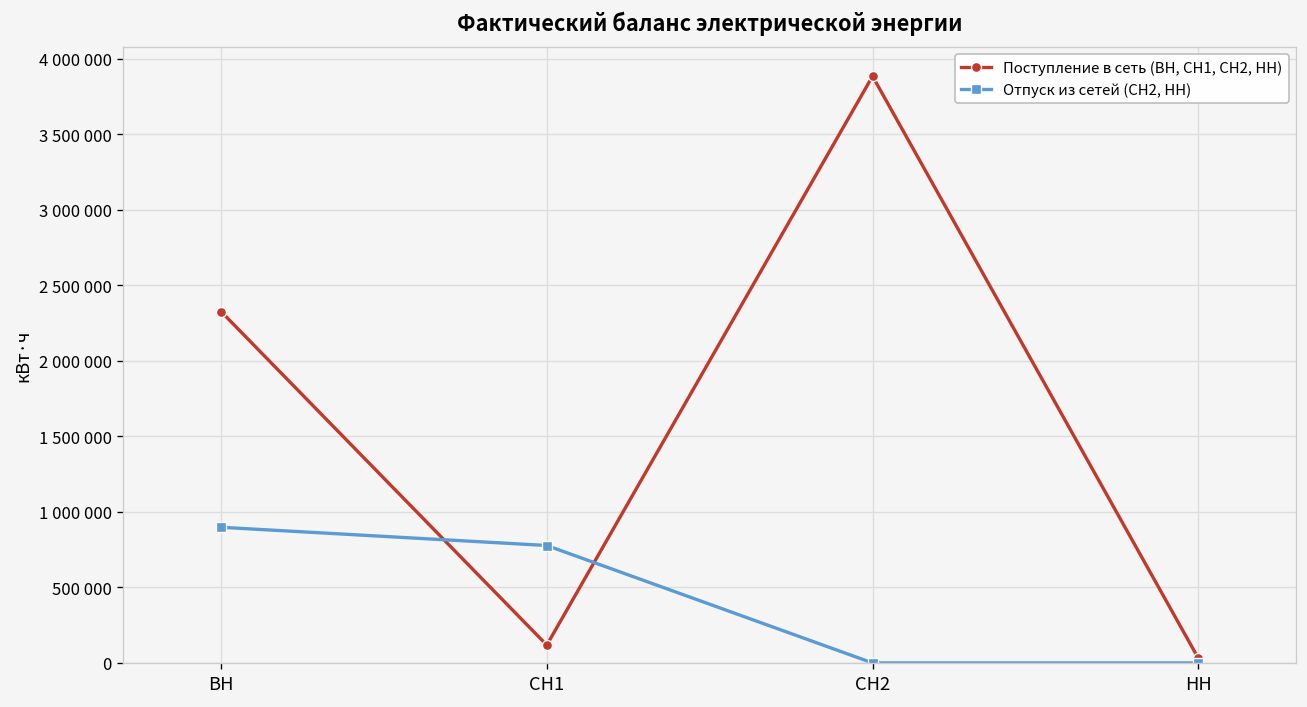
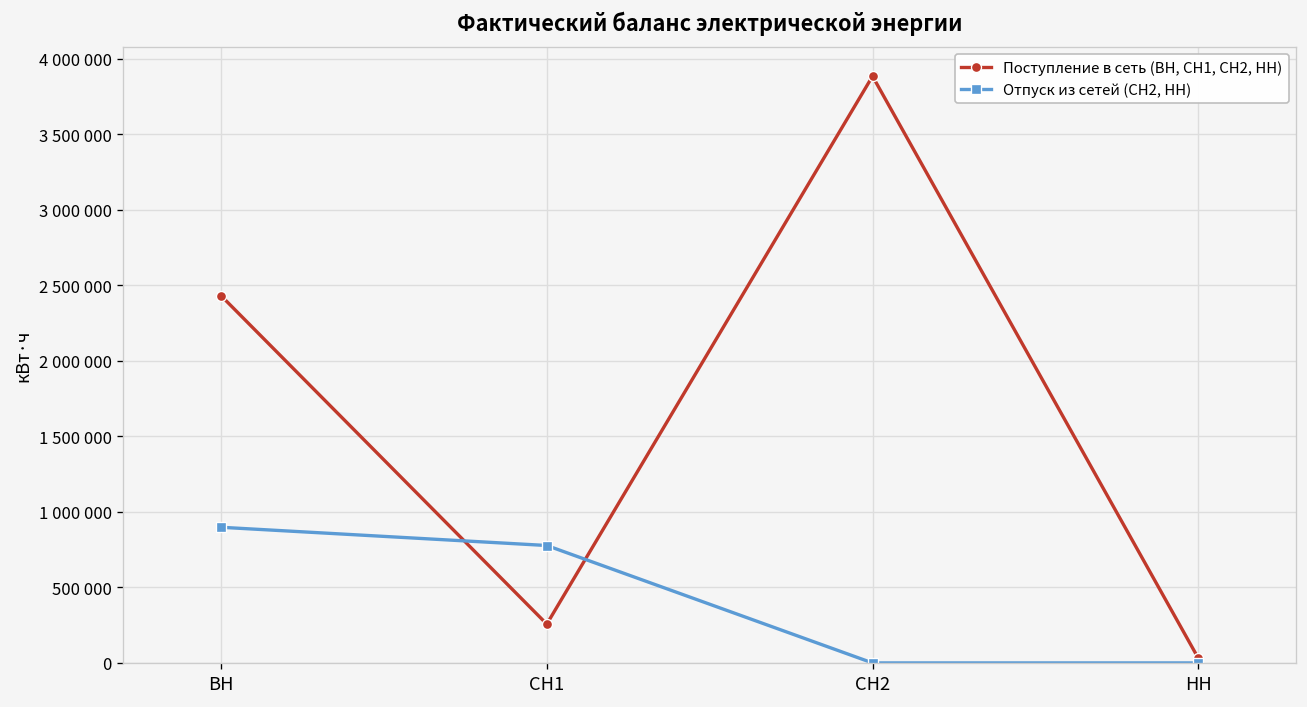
  {
    "Поступление в сеть (ВН, СН1, СН2, НН)": {
-     "ВН": 2330000,
-     "СН1": 120000,
+     "ВН": 2430000,
+     "СН1": 260000,
      "СН2": 3890000,
      "НН": 30000
    },
    "Отпуск из сетей (СН2, НН)": {
      "ВН": 900000,
      "СН1": 780000,
      "СН2": 0,
      "НН": 0
    }
  }
